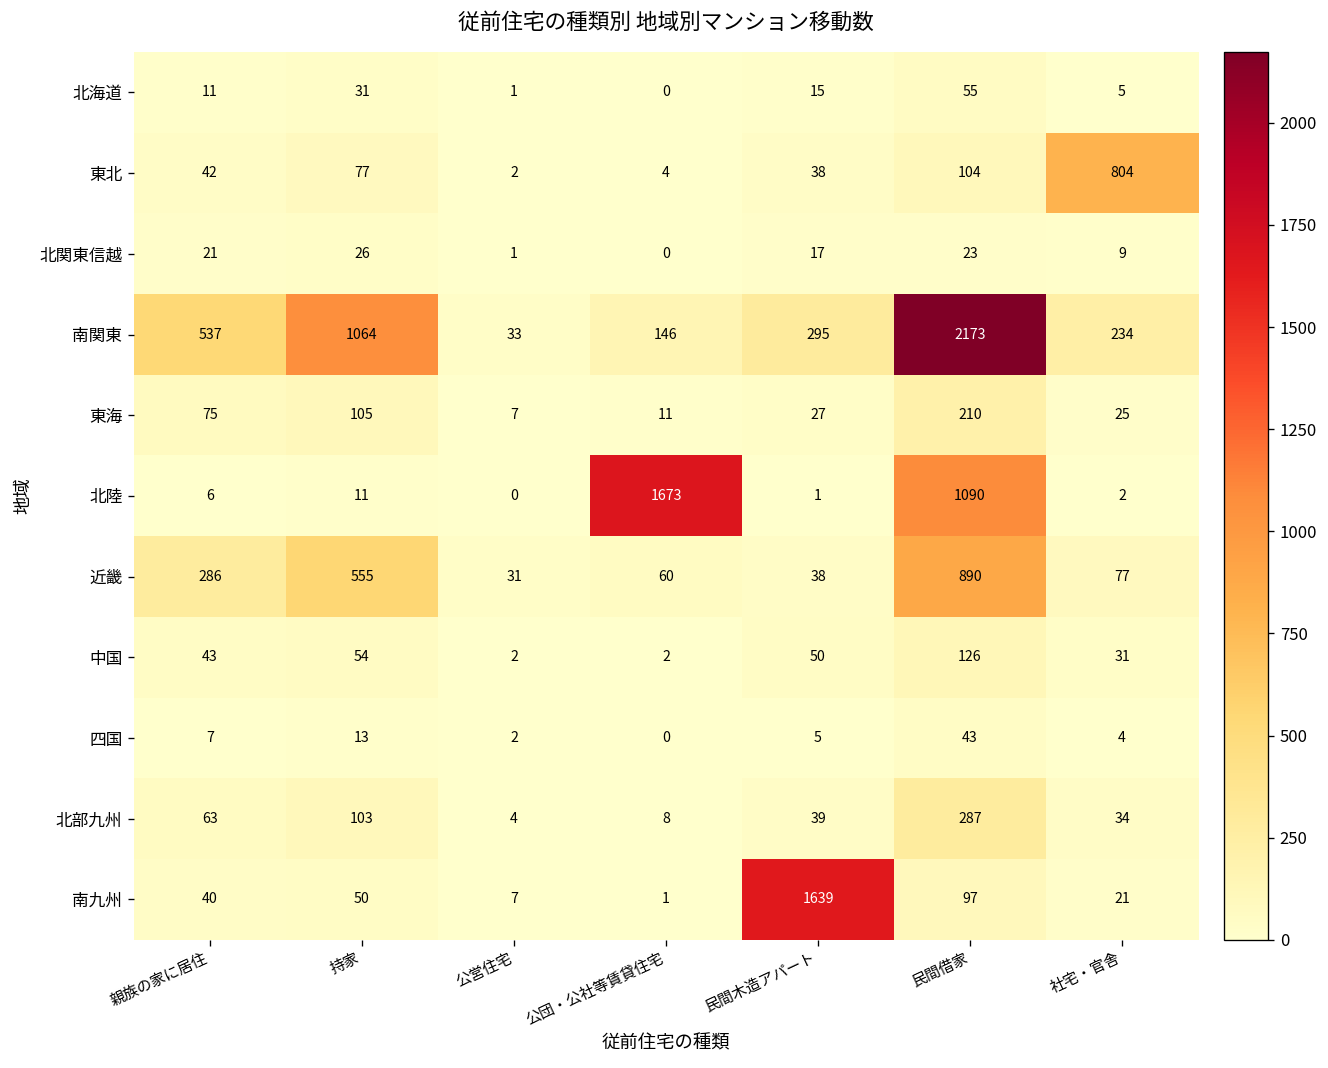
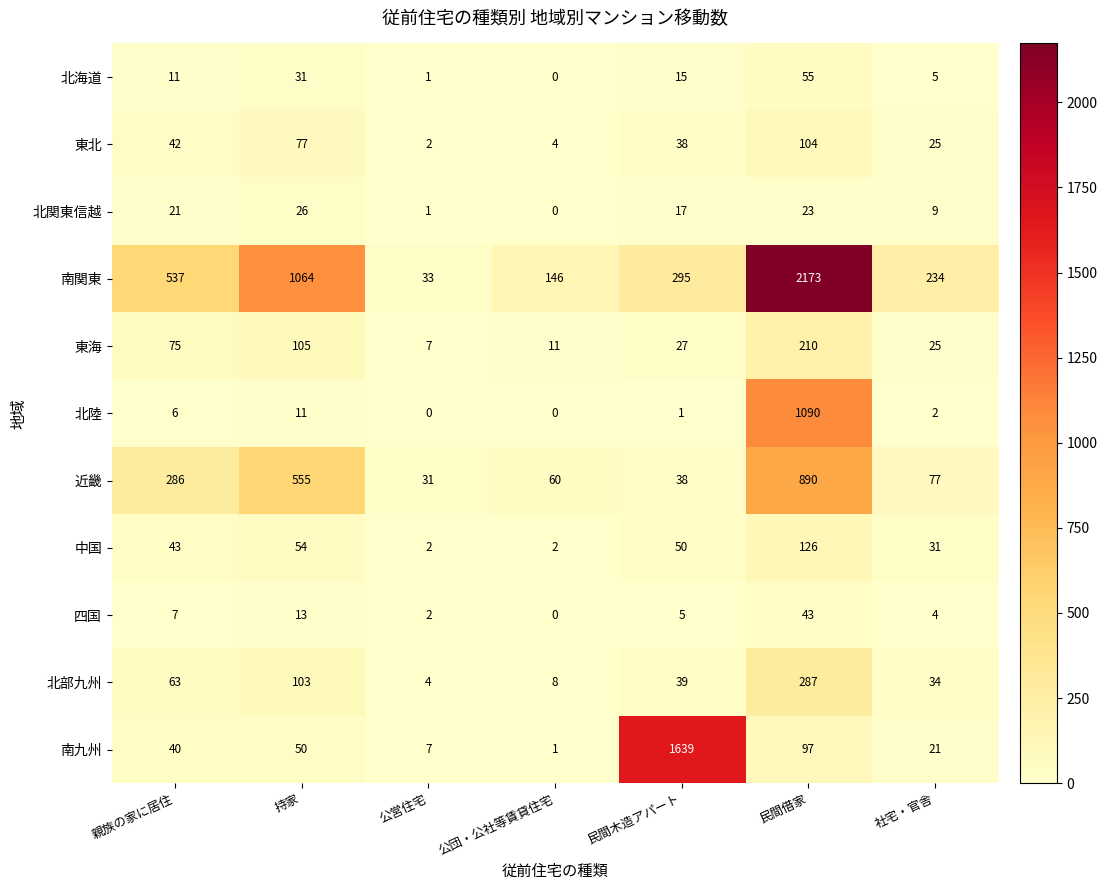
  {
    "北海道": {
      "親族の家に居住": 11,
      "持家": 31,
      "公営住宅": 1,
      "公団・公社等賃貸住宅": 0,
      "民間木造アパート": 15,
      "民間借家": 55,
      "社宅・官舎": 5
    },
    "東北": {
      "親族の家に居住": 42,
      "持家": 77,
      "公営住宅": 2,
      "公団・公社等賃貸住宅": 4,
      "民間木造アパート": 38,
      "民間借家": 104,
-     "社宅・官舎": 804
+     "社宅・官舎": 25
    },
    "北関東信越": {
      "親族の家に居住": 21,
      "持家": 26,
      "公営住宅": 1,
      "公団・公社等賃貸住宅": 0,
      "民間木造アパート": 17,
      "民間借家": 23,
      "社宅・官舎": 9
    },
    "南関東": {
      "親族の家に居住": 537,
      "持家": 1064,
      "公営住宅": 33,
      "公団・公社等賃貸住宅": 146,
      "民間木造アパート": 295,
      "民間借家": 2173,
      "社宅・官舎": 234
    },
    "東海": {
      "親族の家に居住": 75,
      "持家": 105,
      "公営住宅": 7,
      "公団・公社等賃貸住宅": 11,
      "民間木造アパート": 27,
      "民間借家": 210,
      "社宅・官舎": 25
    },
    "北陸": {
      "親族の家に居住": 6,
      "持家": 11,
      "公営住宅": 0,
-     "公団・公社等賃貸住宅": 1673,
+     "公団・公社等賃貸住宅": 0,
      "民間木造アパート": 1,
      "民間借家": 1090,
      "社宅・官舎": 2
    },
    "近畿": {
      "親族の家に居住": 286,
      "持家": 555,
      "公営住宅": 31,
      "公団・公社等賃貸住宅": 60,
      "民間木造アパート": 38,
      "民間借家": 890,
      "社宅・官舎": 77
    },
    "中国": {
      "親族の家に居住": 43,
      "持家": 54,
      "公営住宅": 2,
      "公団・公社等賃貸住宅": 2,
      "民間木造アパート": 50,
      "民間借家": 126,
      "社宅・官舎": 31
    },
    "四国": {
      "親族の家に居住": 7,
      "持家": 13,
      "公営住宅": 2,
      "公団・公社等賃貸住宅": 0,
      "民間木造アパート": 5,
      "民間借家": 43,
      "社宅・官舎": 4
    },
    "北部九州": {
      "親族の家に居住": 63,
      "持家": 103,
      "公営住宅": 4,
      "公団・公社等賃貸住宅": 8,
      "民間木造アパート": 39,
      "民間借家": 287,
      "社宅・官舎": 34
    },
    "南九州": {
      "親族の家に居住": 40,
      "持家": 50,
      "公営住宅": 7,
      "公団・公社等賃貸住宅": 1,
      "民間木造アパート": 1639,
      "民間借家": 97,
      "社宅・官舎": 21
    }
  }
